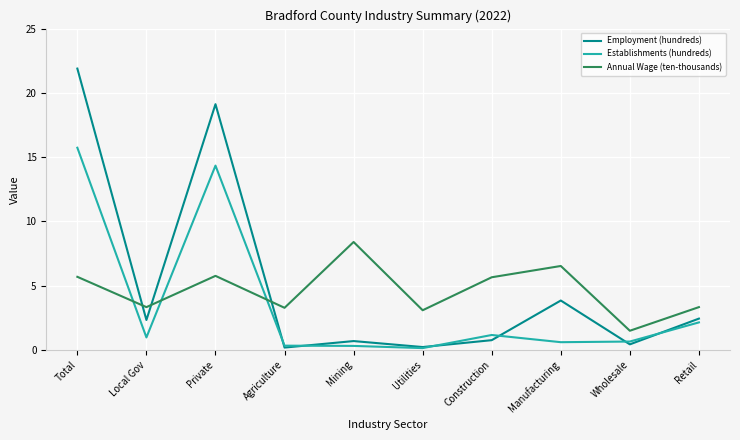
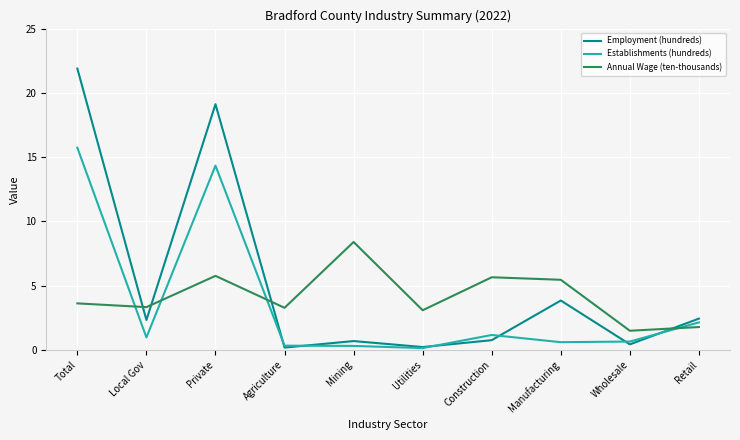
  {
    "Annual Wage (ten-thousands)": {
-     "Total": 5.7,
+     "Total": 3.6,
      "Local Gov": 3.3,
      "Private": 5.8,
      "Agriculture": 3.3,
      "Mining": 8.4,
      "Utilities": 3.1,
      "Construction": 5.7,
-     "Manufacturing": 6.5,
+     "Manufacturing": 5.5,
      "Wholesale": 1.5,
-     "Retail": 3.3
+     "Retail": 1.8
    }
  }
